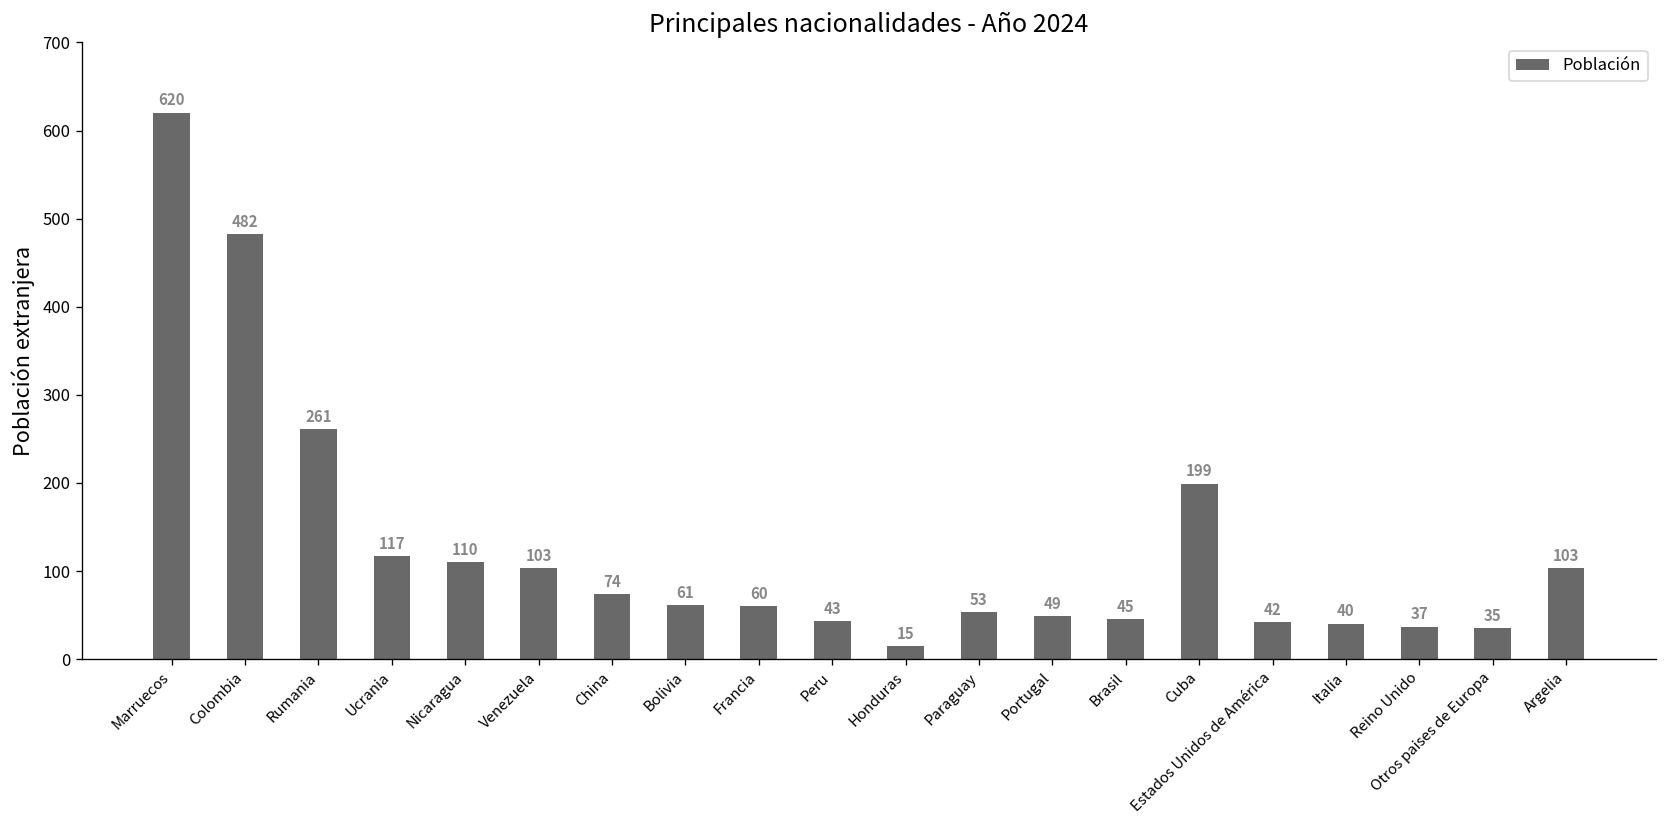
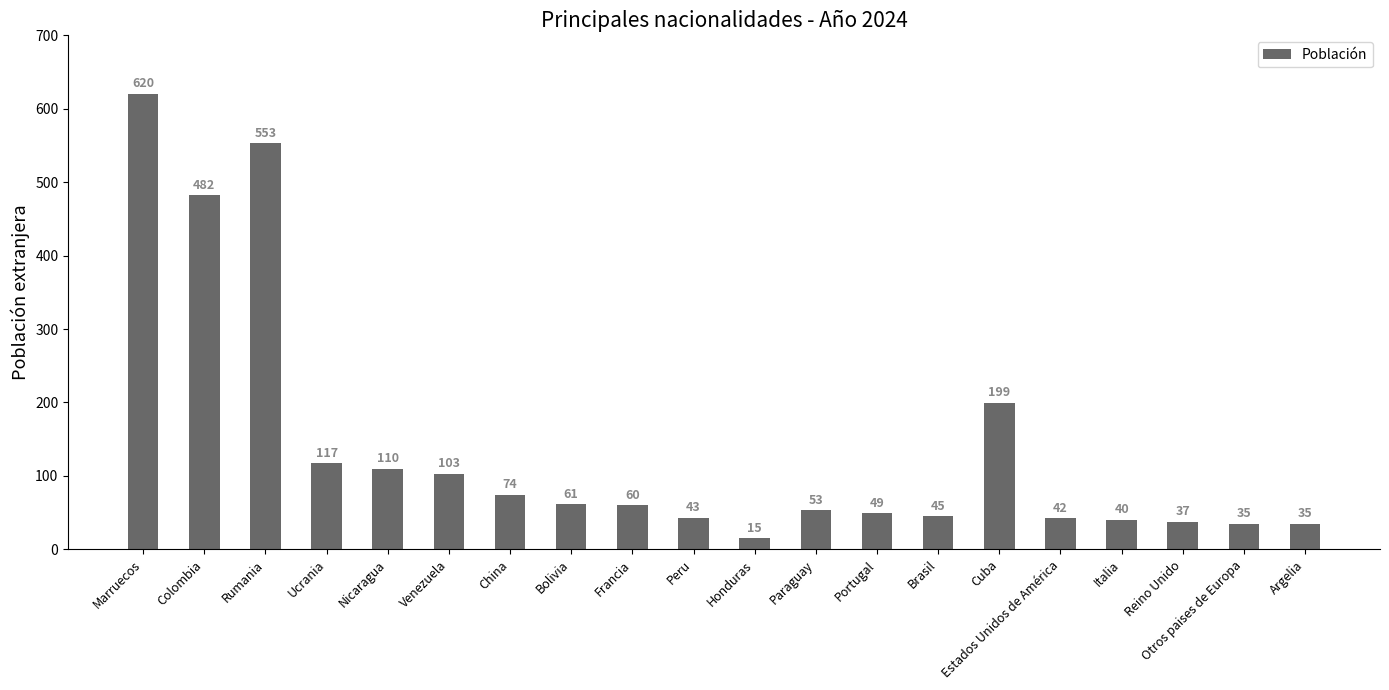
  {
    "Marruecos": 620,
    "Colombia": 482,
-   "Rumania": 261,
+   "Rumania": 553,
    "Ucrania": 117,
    "Nicaragua": 110,
    "Venezuela": 103,
    "China": 74,
    "Bolivia": 61,
    "Francia": 60,
    "Peru": 43,
    "Honduras": 15,
    "Paraguay": 53,
    "Portugal": 49,
    "Brasil": 45,
    "Cuba": 199,
    "Estados Unidos de América": 42,
    "Italia": 40,
    "Reino Unido": 37,
    "Otros paises de Europa": 35,
-   "Argelia": 103
+   "Argelia": 35
  }
